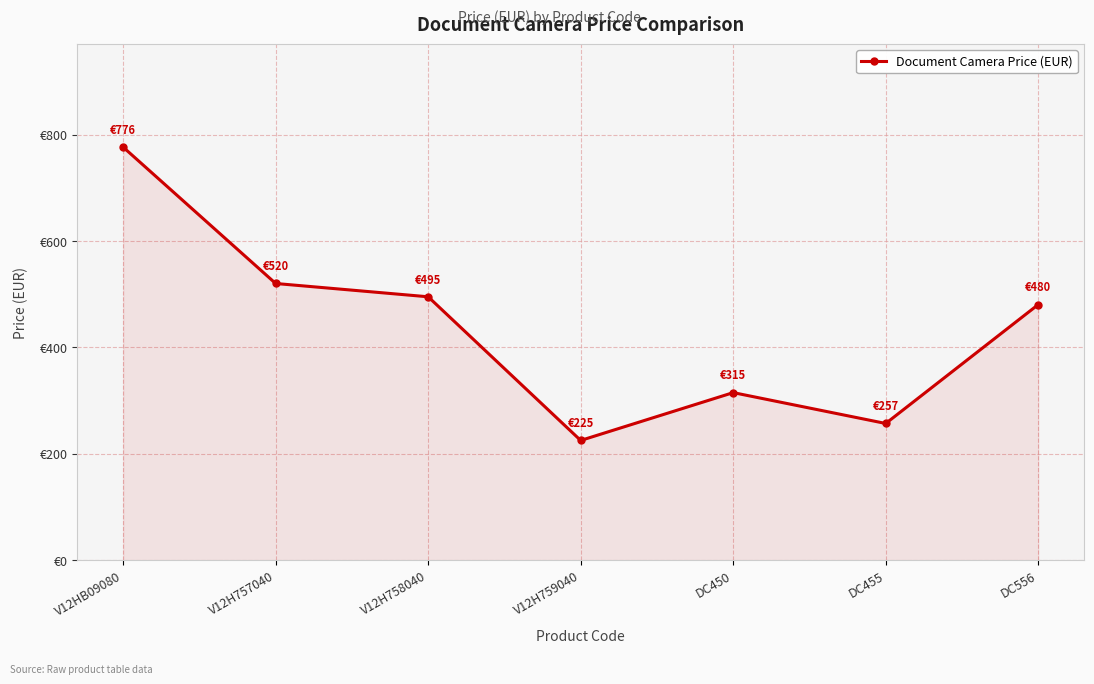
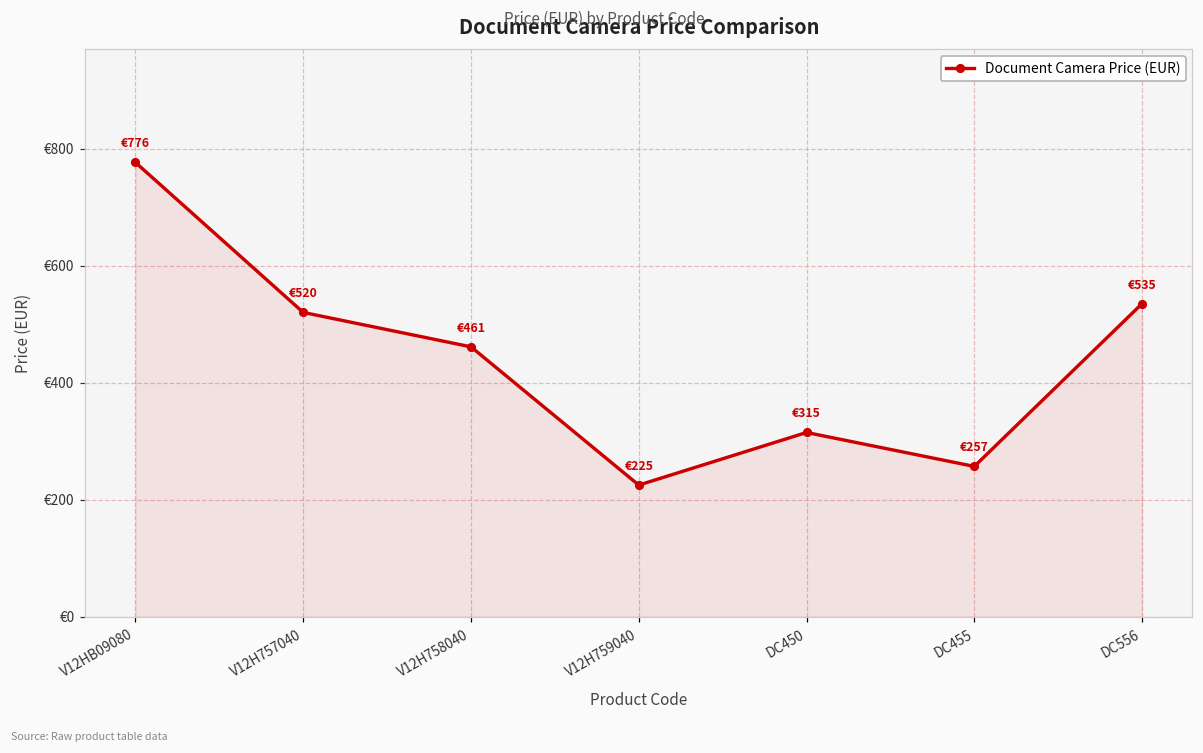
  {
    "V12HB09080": "€776",
    "V12H757040": "€520",
-   "V12H758040": "€495",
+   "V12H758040": "€461",
    "V12H759040": "€225",
    "DC450": "€315",
    "DC455": "€257",
-   "DC556": "€480"
+   "DC556": "€535"
  }
